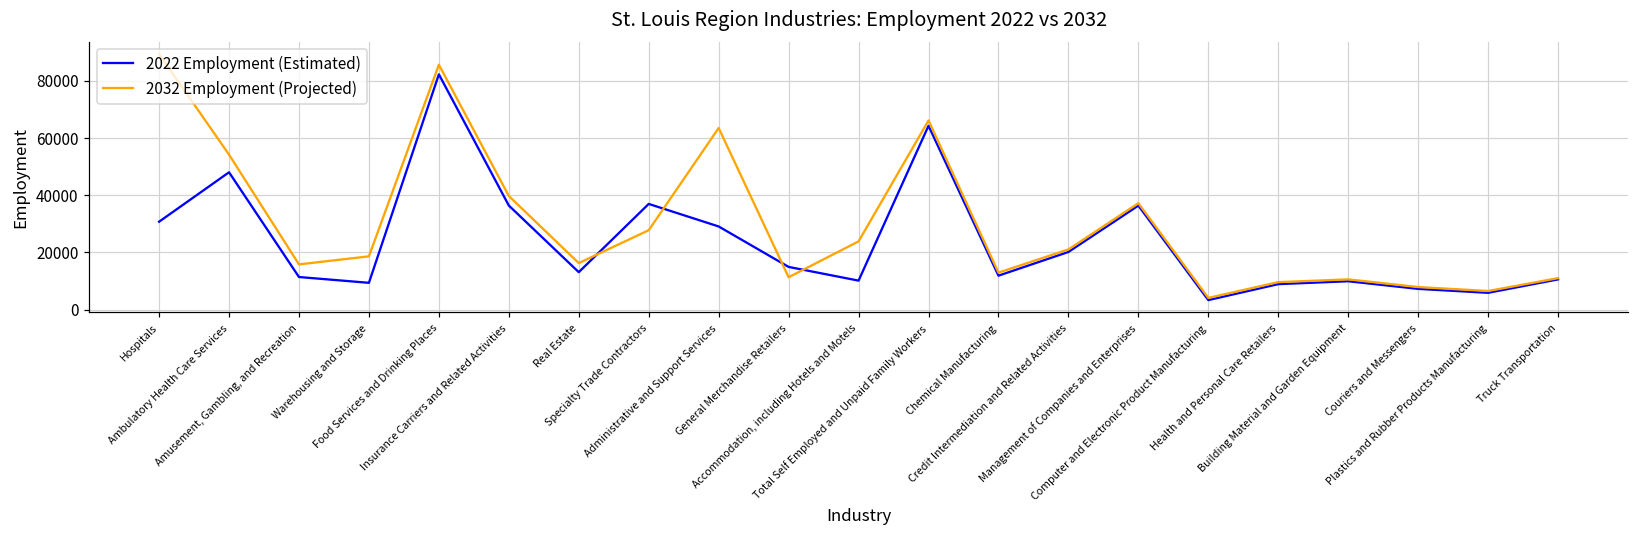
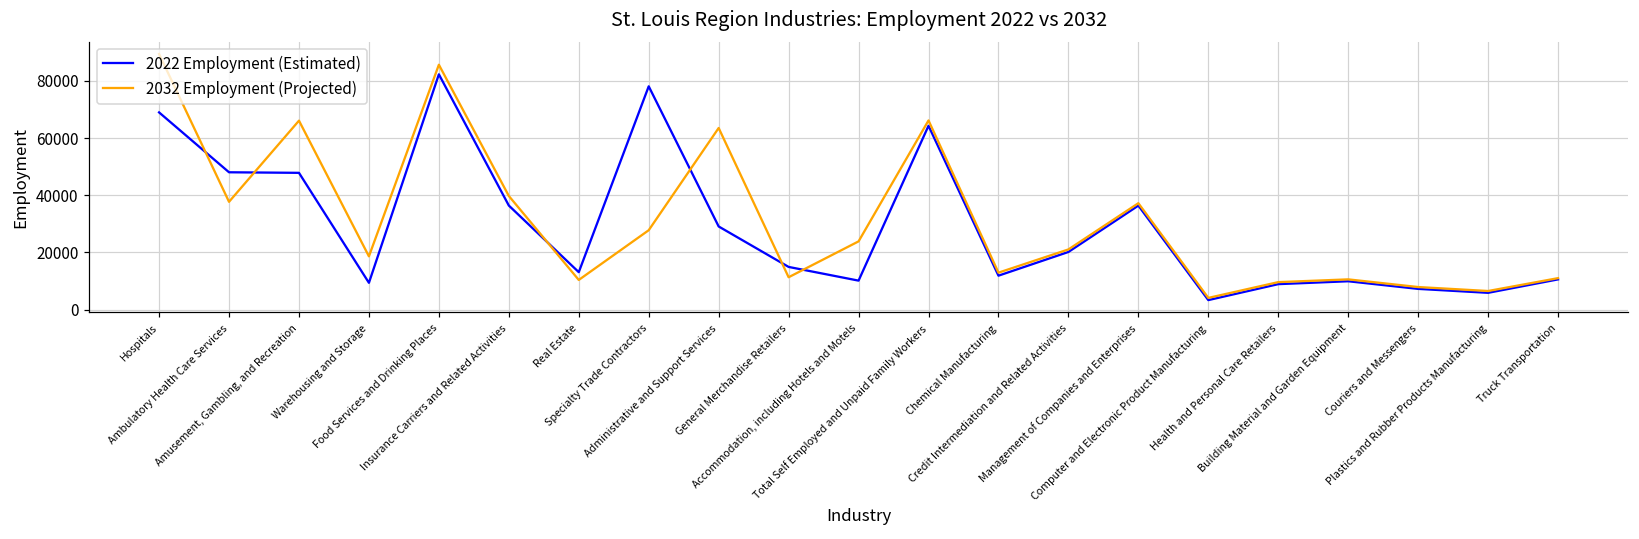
  {
    "2022 Employment (Estimated)": {
-     "Hospitals": 31000,
+     "Hospitals": 69000,
      "Ambulatory Health Care Services": 48000,
-     "Amusement, Gambling, and Recreation": 11000,
+     "Amusement, Gambling, and Recreation": 48000,
      "Warehousing and Storage": 9000,
      "Food Services and Drinking Places": 82000,
      "Insurance Carriers and Related Activities": 36000,
      "Real Estate": 13000,
-     "Specialty Trade Contractors": 37000,
+     "Specialty Trade Contractors": 78000,
      "Administrative and Support Services": 29000,
      "General Merchandise Retailers": 15000,
      "Accommodation, including Hotels and Motels": 10000,
      "Total Self Employed and Unpaid Family Workers": 64000,
      "Chemical Manufacturing": 12000
    },
    "2032 Employment (Projected)": {
-     "Ambulatory Health Care Services": 54000,
-     "Amusement, Gambling, and Recreation": 16000,
+     "Ambulatory Health Care Services": 38000,
+     "Amusement, Gambling, and Recreation": 66000,
      "Warehousing and Storage": 19000,
      "Food Services and Drinking Places": 86000,
      "Insurance Carriers and Related Activities": 40000,
-     "Real Estate": 16000,
+     "Real Estate": 10000,
      "Specialty Trade Contractors": 28000,
      "Administrative and Support Services": 64000,
      "General Merchandise Retailers": 11000,
      "Accommodation, including Hotels and Motels": 24000,
      "Total Self Employed and Unpaid Family Workers": 66000,
      "Chemical Manufacturing": 13000
    }
  }
